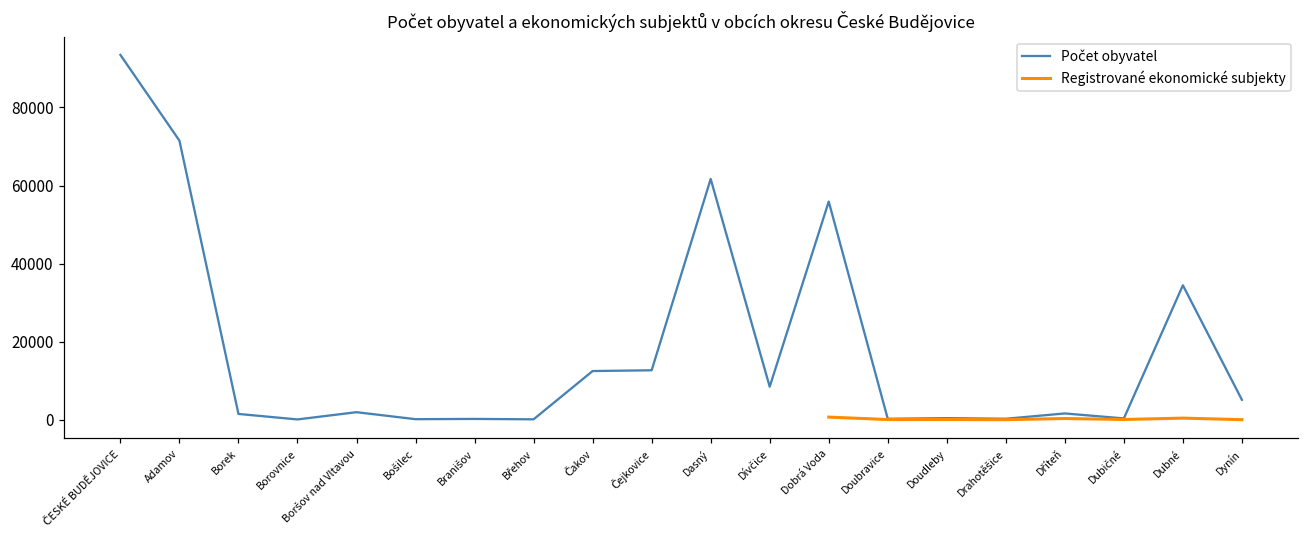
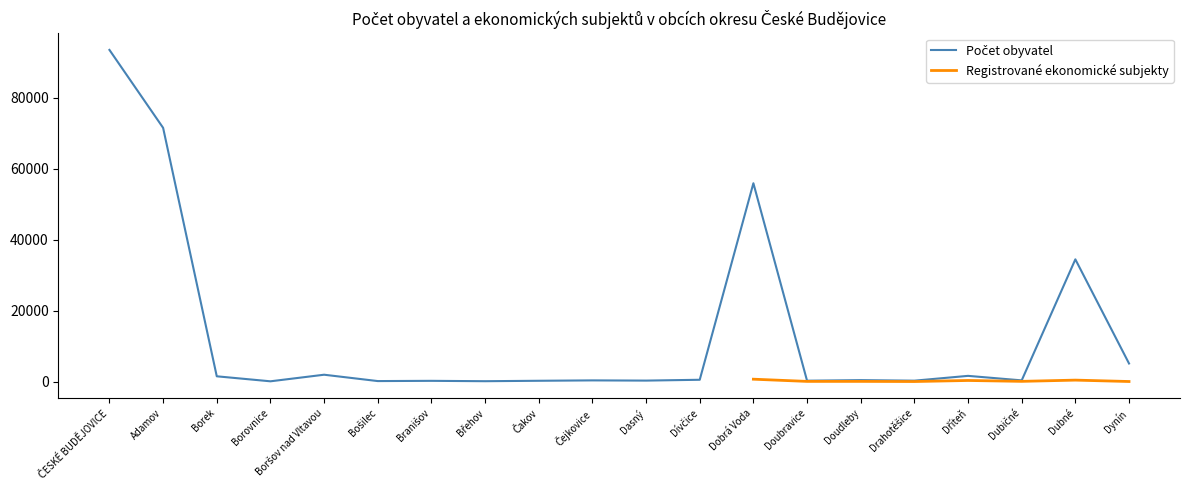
  {
    "Počet obyvatel": {
      "ČESKÉ BUDĚJOVICE": 93000,
      "Adamov": 71000,
      "Borek": 2000,
      "Borovnice": 0,
      "Boršov nad Vltavou": 2000,
      "Bošilec": 0,
      "Branišov": 0,
      "Břehov": 0,
-     "Čakov": 13000,
-     "Čejkovice": 13000,
-     "Dasný": 62000,
-     "Dívčice": 9000,
+     "Čakov": 0,
+     "Čejkovice": 0,
+     "Dasný": 0,
+     "Dívčice": 1000,
      "Dobrá Voda": 56000,
      "Dříteň": 2000,
      "Dubné": 34000,
      "Dynín": 5000
    },
    "Registrované ekonomické subjekty": {
      "Dobrá Voda": 1000,
      "Dříteň": 0,
      "Dubné": 0,
      "Dynín": 0
    }
  }
